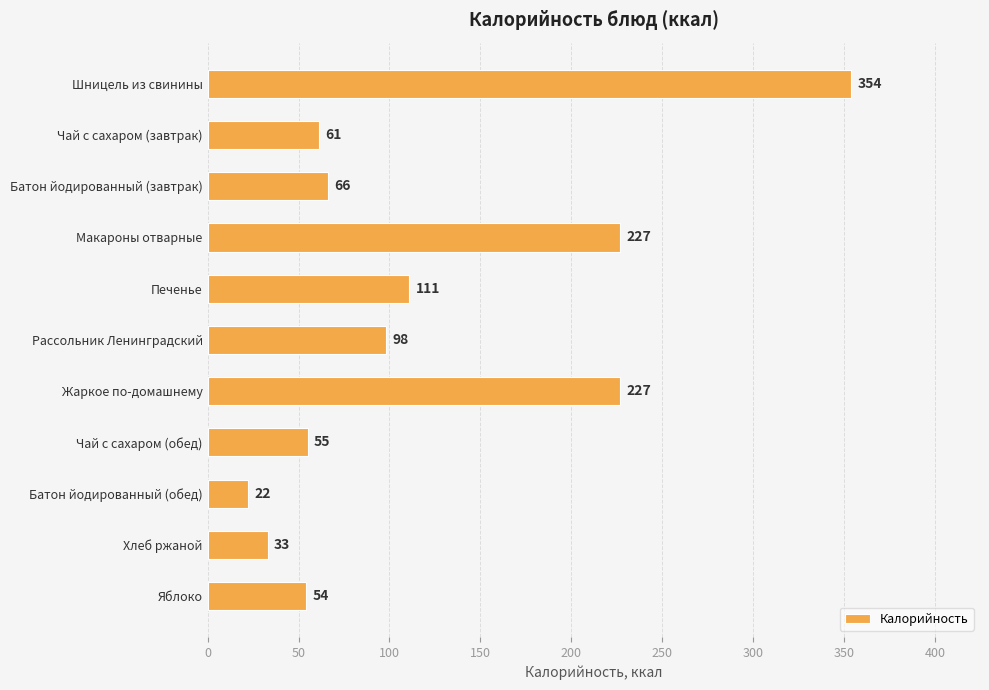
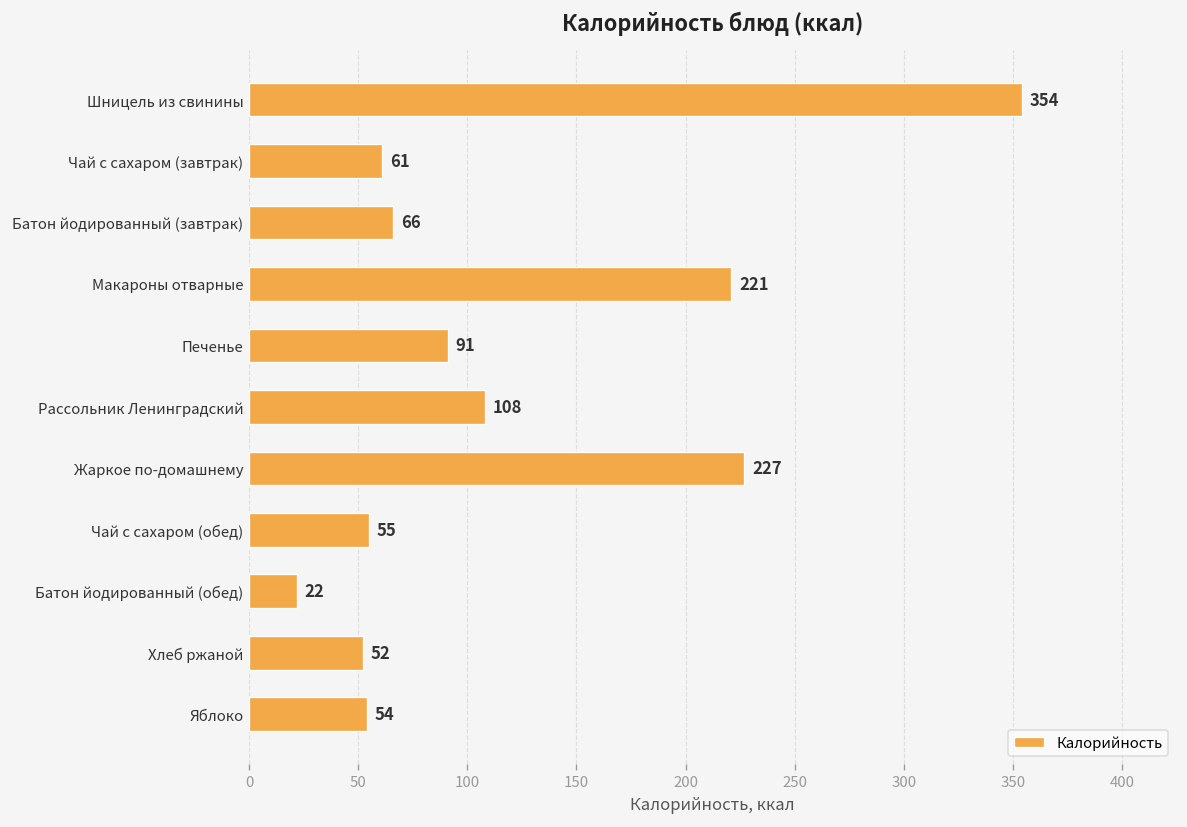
  {
    "Шницель из свинины": 354,
    "Чай с сахаром (завтрак)": 61,
    "Батон йодированный (завтрак)": 66,
-   "Макароны отварные": 227,
-   "Печенье": 111,
-   "Рассольник Ленинградский": 98,
+   "Макароны отварные": 221,
+   "Печенье": 91,
+   "Рассольник Ленинградский": 108,
    "Жаркое по-домашнему": 227,
    "Чай с сахаром (обед)": 55,
    "Батон йодированный (обед)": 22,
-   "Хлеб ржаной": 33,
+   "Хлеб ржаной": 52,
    "Яблоко": 54
  }
